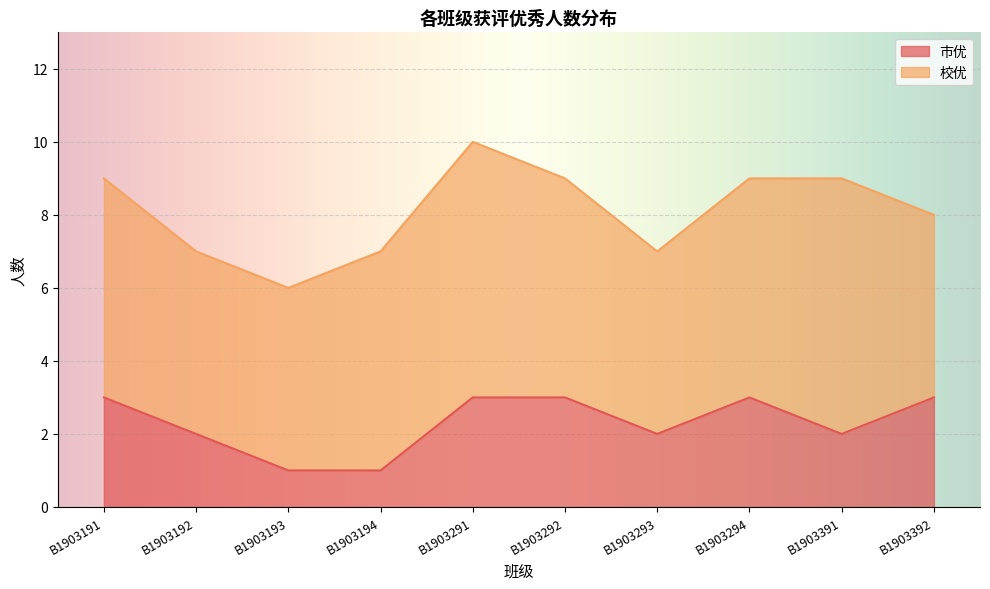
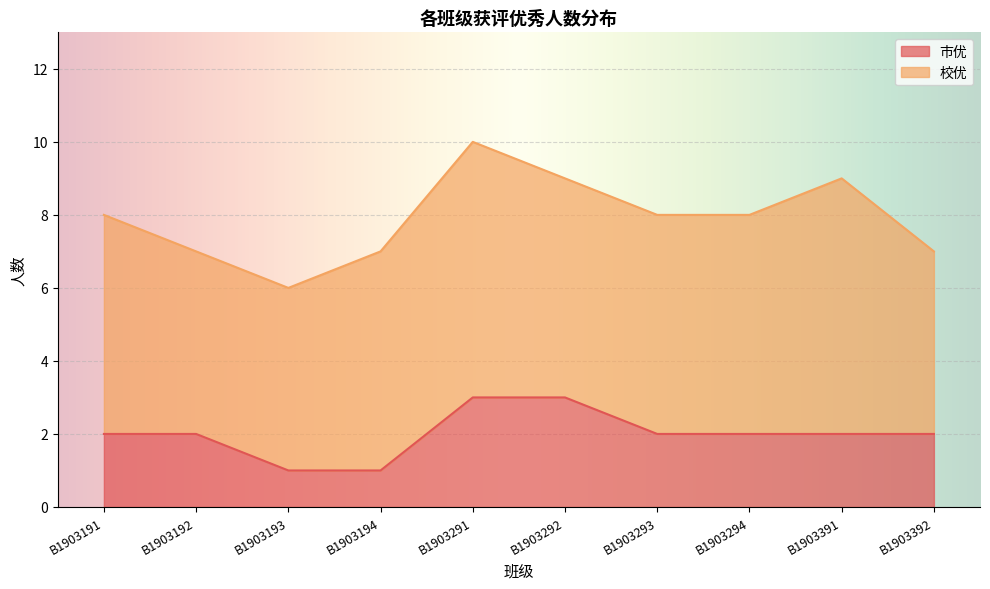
  {
    "市优": {
-     "B1903191": 3,
+     "B1903191": 2,
      "B1903192": 2,
      "B1903193": 1,
      "B1903194": 1,
      "B1903291": 3,
      "B1903292": 3,
      "B1903293": 2,
-     "B1903294": 3,
+     "B1903294": 2,
      "B1903391": 2,
-     "B1903392": 3
+     "B1903392": 2
    },
    "校优": {
      "B1903191": 6,
      "B1903192": 5,
      "B1903193": 5,
      "B1903194": 6,
      "B1903291": 7,
      "B1903292": 6,
-     "B1903293": 5,
+     "B1903293": 6,
      "B1903294": 6,
      "B1903391": 7,
      "B1903392": 5
    }
  }
